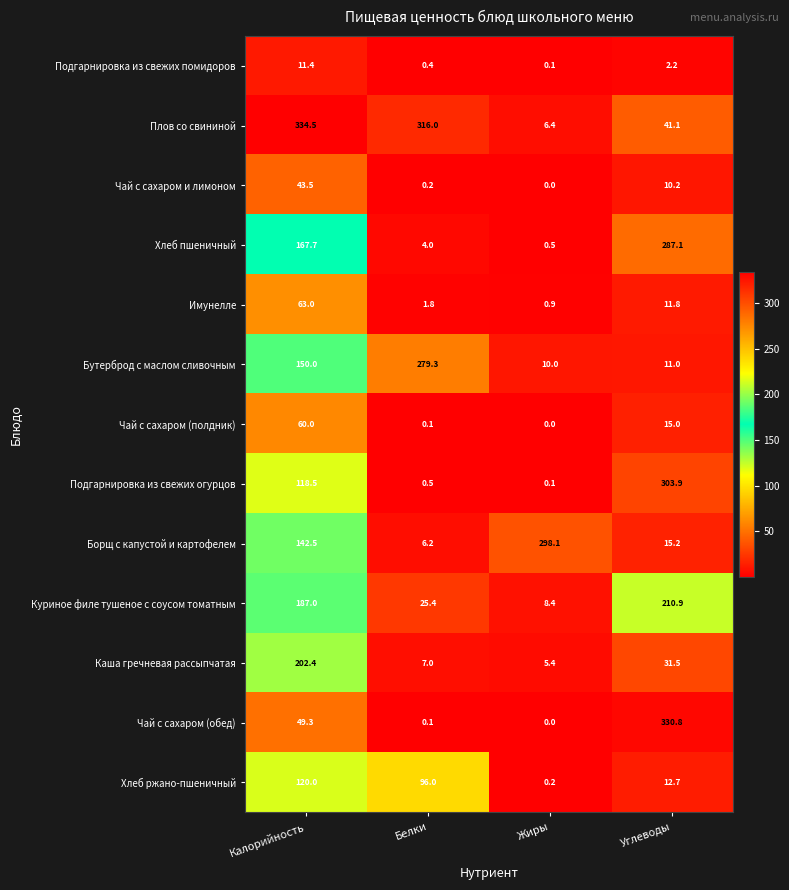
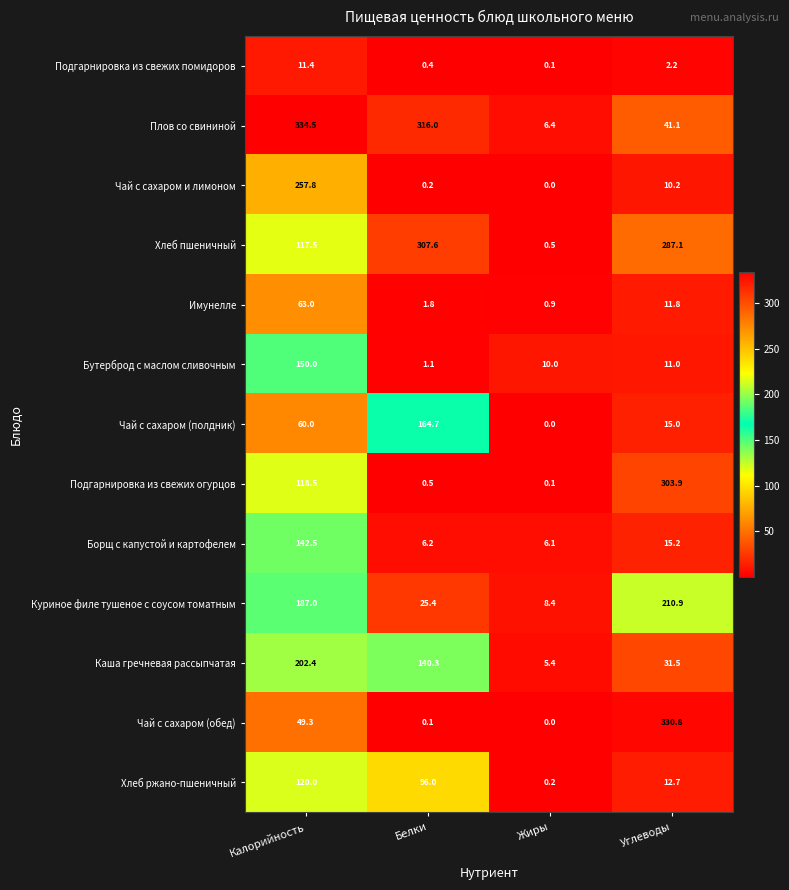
  {
    "Подгарнировка из свежих помидоров": {
      "Калорийность": 11.4,
      "Белки": 0.4,
      "Жиры": 0.1,
      "Углеводы": 2.2
    },
    "Плов со свининой": {
      "Калорийность": 334.5,
      "Белки": 316.0,
      "Жиры": 6.4,
      "Углеводы": 41.1
    },
    "Чай с сахаром и лимоном": {
-     "Калорийность": 43.5,
+     "Калорийность": 257.8,
      "Белки": 0.2,
      "Жиры": 0.0,
      "Углеводы": 10.2
    },
    "Хлеб пшеничный": {
-     "Калорийность": 167.7,
-     "Белки": 4.0,
+     "Калорийность": 117.5,
+     "Белки": 307.6,
      "Жиры": 0.5,
      "Углеводы": 287.1
    },
    "Имунелле": {
      "Калорийность": 63.0,
      "Белки": 1.8,
      "Жиры": 0.9,
      "Углеводы": 11.8
    },
    "Бутерброд с маслом сливочным": {
      "Калорийность": 150.0,
-     "Белки": 279.3,
+     "Белки": 1.1,
      "Жиры": 10.0,
      "Углеводы": 11.0
    },
    "Чай с сахаром (полдник)": {
      "Калорийность": 60.0,
-     "Белки": 0.1,
+     "Белки": 164.7,
      "Жиры": 0.0,
      "Углеводы": 15.0
    },
    "Подгарнировка из свежих огурцов": {
      "Калорийность": 118.5,
      "Белки": 0.5,
      "Жиры": 0.1,
      "Углеводы": 303.9
    },
    "Борщ с капустой и картофелем": {
      "Калорийность": 142.5,
      "Белки": 6.2,
-     "Жиры": 298.1,
+     "Жиры": 6.1,
      "Углеводы": 15.2
    },
    "Куриное филе тушеное с соусом томатным": {
      "Калорийность": 187.0,
      "Белки": 25.4,
      "Жиры": 8.4,
      "Углеводы": 210.9
    },
    "Каша гречневая рассыпчатая": {
      "Калорийность": 202.4,
-     "Белки": 7.0,
+     "Белки": 140.3,
      "Жиры": 5.4,
      "Углеводы": 31.5
    },
    "Чай с сахаром (обед)": {
      "Калорийность": 49.3,
      "Белки": 0.1,
      "Жиры": 0.0,
      "Углеводы": 330.8
    },
    "Хлеб ржано-пшеничный": {
      "Калорийность": 120.0,
      "Белки": 96.0,
      "Жиры": 0.2,
      "Углеводы": 12.7
    }
  }
